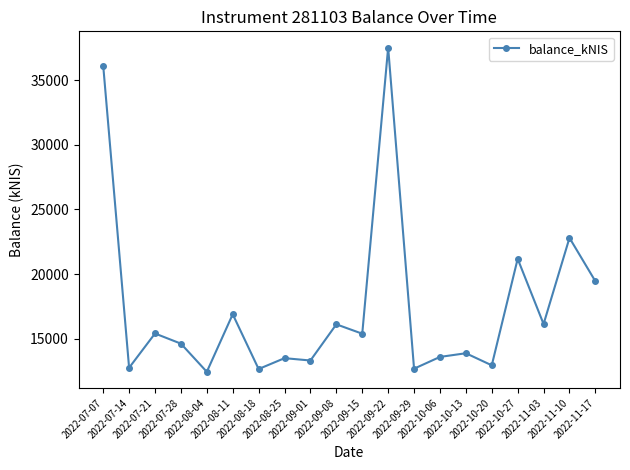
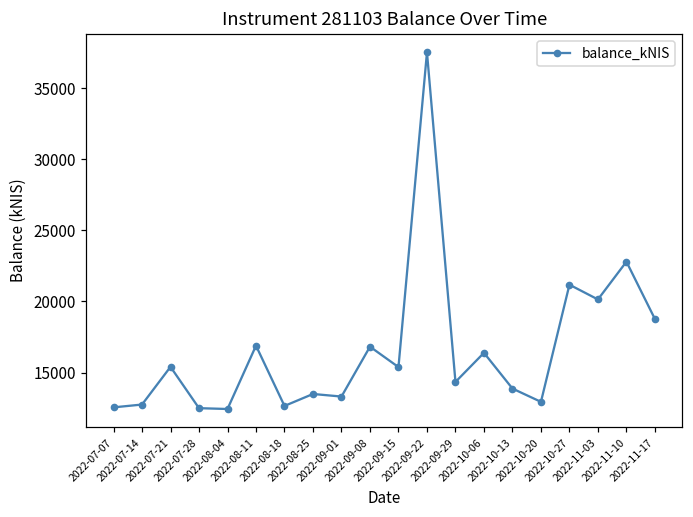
  {
-   "2022-07-07": 36100,
+   "2022-07-07": 12600,
    "2022-07-14": 12800,
    "2022-07-21": 15400,
-   "2022-07-28": 14600,
+   "2022-07-28": 12500,
    "2022-08-04": 12400,
    "2022-08-11": 16900,
    "2022-08-18": 12700,
    "2022-08-25": 13500,
    "2022-09-01": 13300,
-   "2022-09-08": 16100,
+   "2022-09-08": 16800,
    "2022-09-15": 15400,
    "2022-09-22": 37500,
-   "2022-09-29": 12700,
-   "2022-10-06": 13600,
+   "2022-09-29": 14300,
+   "2022-10-06": 16400,
    "2022-10-13": 13900,
    "2022-10-20": 12900,
    "2022-10-27": 21200,
-   "2022-11-03": 16100,
+   "2022-11-03": 20100,
    "2022-11-10": 22800,
-   "2022-11-17": 19400
+   "2022-11-17": 18800
  }
